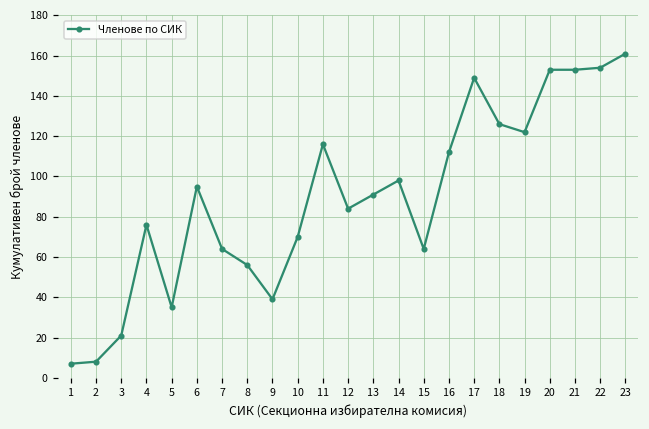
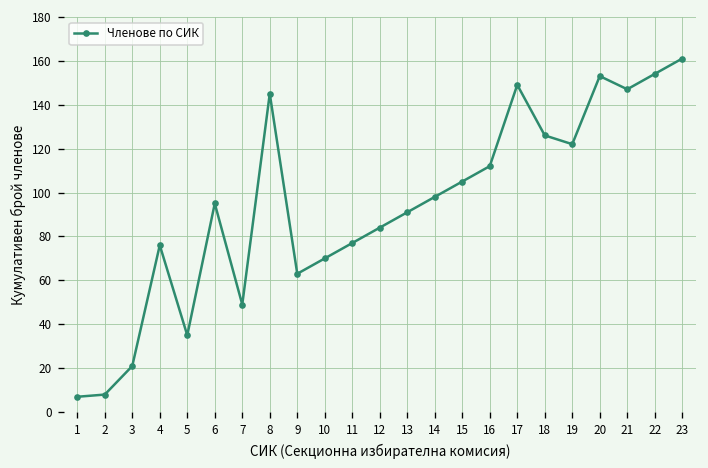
  {
    "1": 7,
    "2": 8,
    "3": 21,
    "4": 76,
    "5": 35,
    "6": 95,
-   "7": 64,
-   "8": 56,
-   "9": 39,
+   "7": 49,
+   "8": 145,
+   "9": 63,
    "10": 70,
-   "11": 116,
+   "11": 77,
    "12": 84,
    "13": 91,
    "14": 98,
-   "15": 64,
+   "15": 105,
    "16": 112,
    "17": 149,
    "18": 126,
    "19": 122,
    "20": 153,
-   "21": 153,
+   "21": 147,
    "22": 154,
    "23": 161
  }
